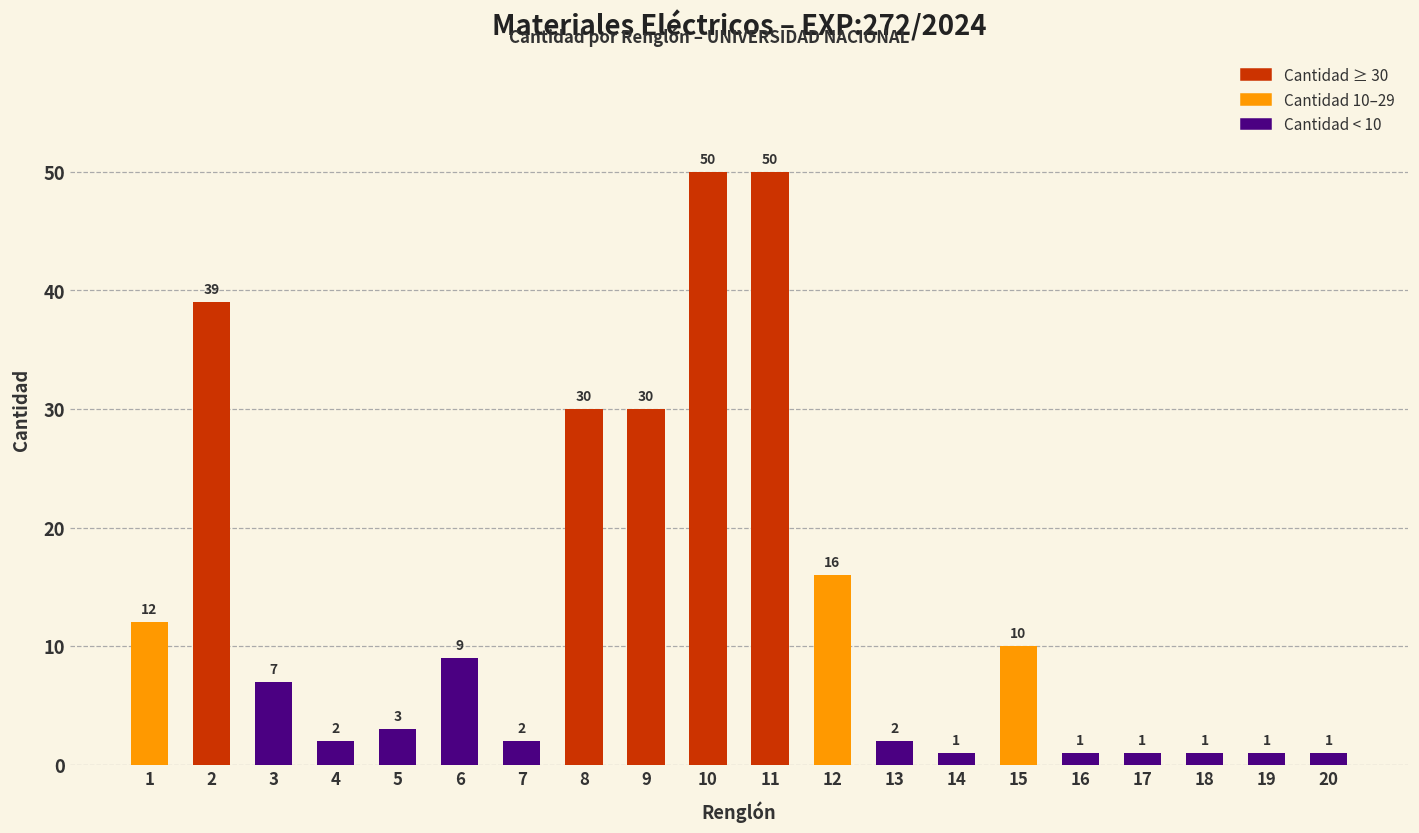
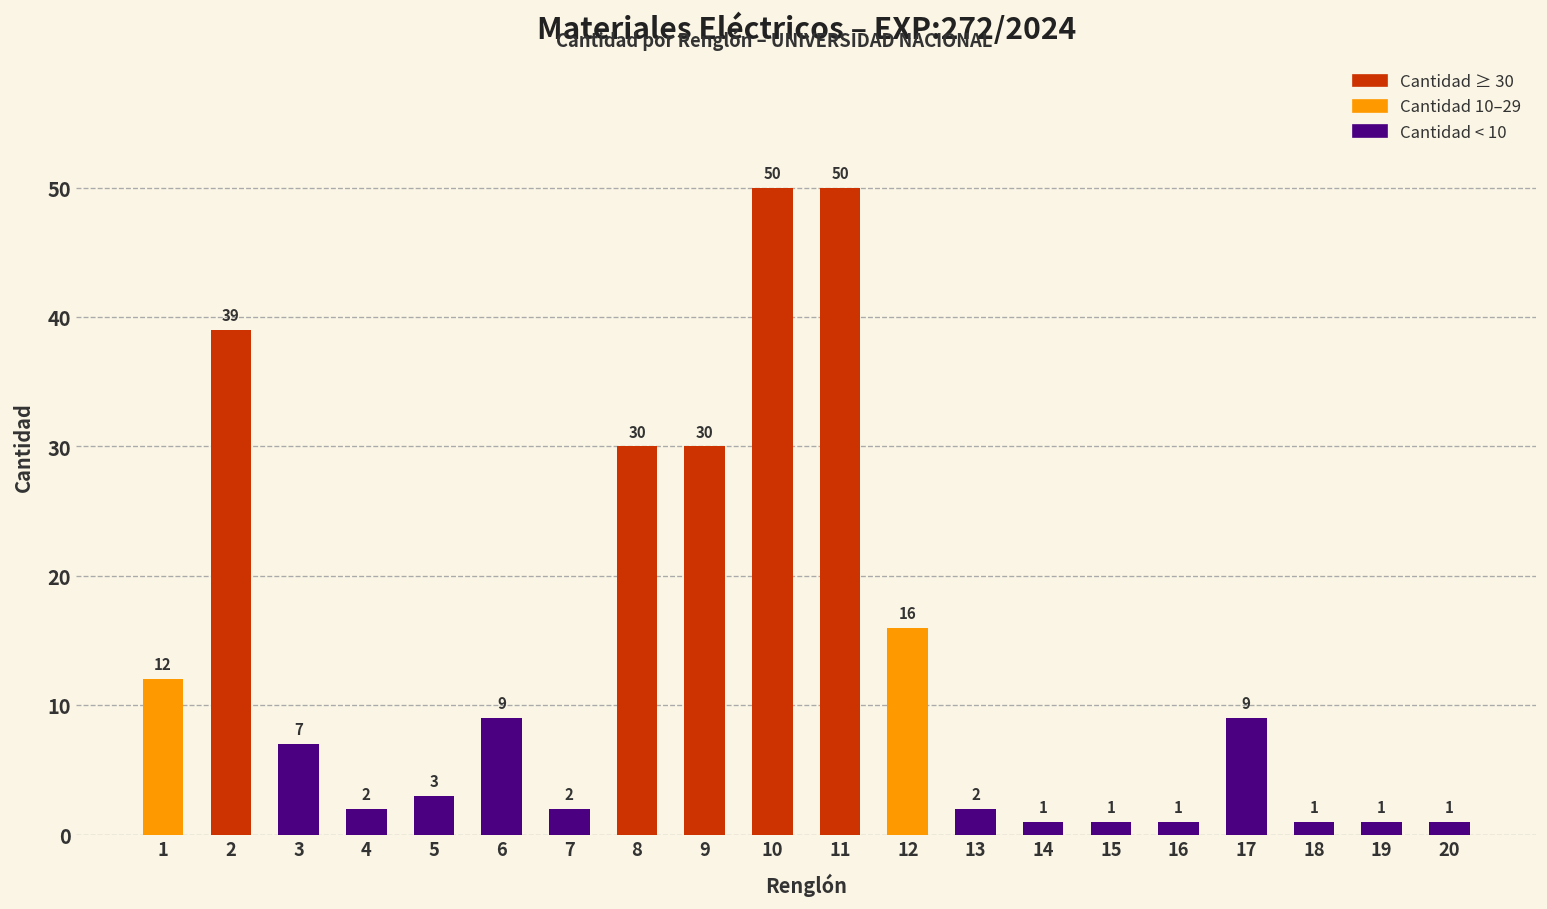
  {
    "1": 12,
    "2": 39,
    "3": 7,
    "4": 2,
    "5": 3,
    "6": 9,
    "7": 2,
    "8": 30,
    "9": 30,
    "10": 50,
    "11": 50,
    "12": 16,
    "13": 2,
    "14": 1,
-   "15": 10,
+   "15": 1,
    "16": 1,
-   "17": 1,
+   "17": 9,
    "18": 1,
    "19": 1,
    "20": 1
  }
